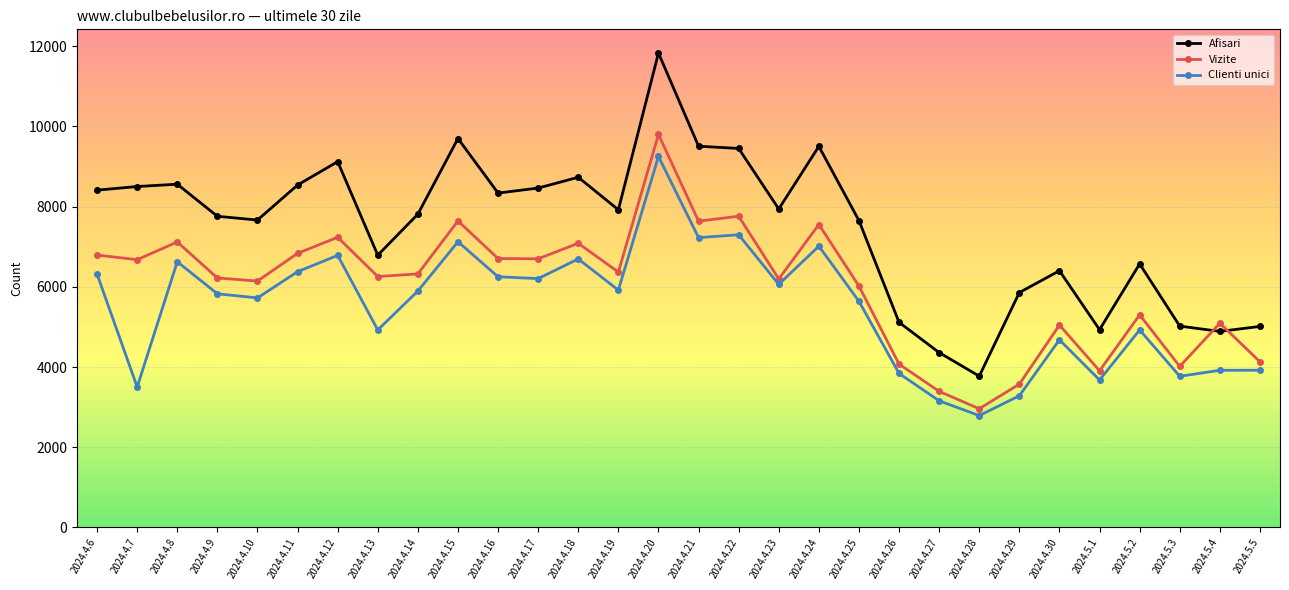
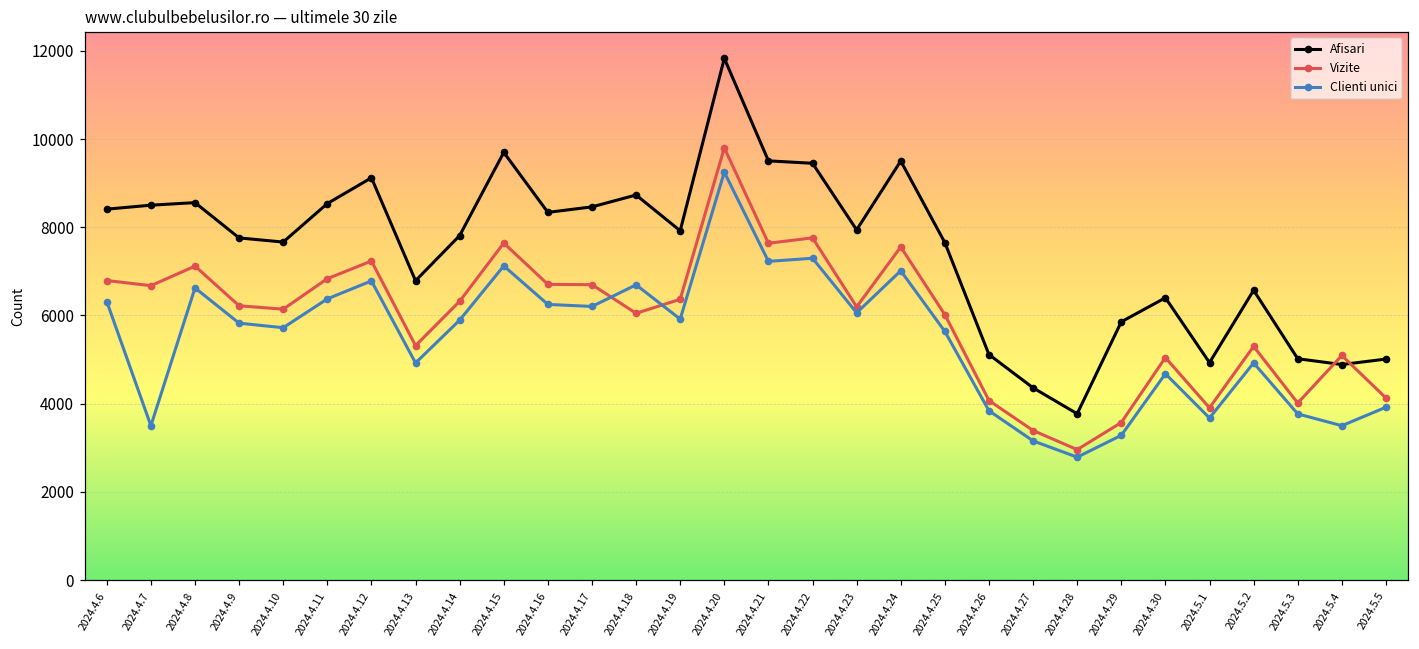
  {
    "Afisari": {
      "2024.4.6": 8400,
      "2024.4.7": 8500,
      "2024.4.8": 8600,
      "2024.4.9": 7800,
      "2024.4.10": 7700,
      "2024.4.11": 8500,
      "2024.4.12": 9100,
      "2024.4.13": 6800,
      "2024.4.14": 7800,
      "2024.4.15": 9700,
      "2024.4.16": 8300,
      "2024.4.17": 8500,
      "2024.4.18": 8700,
      "2024.4.19": 7900,
      "2024.4.20": 11800,
      "2024.4.21": 9500,
      "2024.4.22": 9500,
      "2024.4.23": 7900,
      "2024.4.24": 9500,
      "2024.4.25": 7700,
      "2024.4.26": 5100,
      "2024.4.27": 4400,
      "2024.4.28": 3800,
      "2024.4.29": 5900,
      "2024.4.30": 6400,
      "2024.5.1": 4900,
      "2024.5.2": 6600,
      "2024.5.3": 5000,
      "2024.5.4": 4900,
      "2024.5.5": 5000
    },
    "Vizite": {
      "2024.4.6": 6800,
      "2024.4.7": 6700,
      "2024.4.8": 7100,
      "2024.4.9": 6200,
      "2024.4.10": 6100,
      "2024.4.11": 6800,
      "2024.4.12": 7200,
-     "2024.4.13": 6300,
+     "2024.4.13": 5300,
      "2024.4.14": 6300,
      "2024.4.15": 7600,
      "2024.4.16": 6700,
      "2024.4.17": 6700,
-     "2024.4.18": 7100,
+     "2024.4.18": 6100,
      "2024.4.19": 6400,
      "2024.4.20": 9800,
      "2024.4.21": 7600,
      "2024.4.22": 7800,
      "2024.4.23": 6200,
      "2024.4.24": 7600,
      "2024.4.25": 6000,
      "2024.4.26": 4100,
      "2024.4.27": 3400,
      "2024.4.28": 3000,
      "2024.4.29": 3600,
      "2024.4.30": 5000,
      "2024.5.1": 3900,
      "2024.5.2": 5300,
      "2024.5.3": 4000,
      "2024.5.4": 5100,
      "2024.5.5": 4100
    },
    "Clienti unici": {
      "2024.4.6": 6300,
      "2024.4.7": 3500,
      "2024.4.8": 6600,
      "2024.4.9": 5800,
      "2024.4.10": 5700,
      "2024.4.11": 6400,
      "2024.4.12": 6800,
      "2024.4.13": 4900,
      "2024.4.14": 5900,
      "2024.4.15": 7100,
      "2024.4.16": 6300,
      "2024.4.17": 6200,
      "2024.4.18": 6700,
      "2024.4.19": 5900,
      "2024.4.20": 9300,
      "2024.4.21": 7200,
      "2024.4.22": 7300,
      "2024.4.23": 6100,
      "2024.4.24": 7000,
      "2024.4.25": 5600,
      "2024.4.26": 3800,
      "2024.4.27": 3200,
      "2024.4.28": 2800,
      "2024.4.29": 3300,
      "2024.4.30": 4700,
      "2024.5.1": 3700,
      "2024.5.2": 4900,
      "2024.5.3": 3800,
-     "2024.5.4": 3900,
+     "2024.5.4": 3500,
      "2024.5.5": 3900
    }
  }
